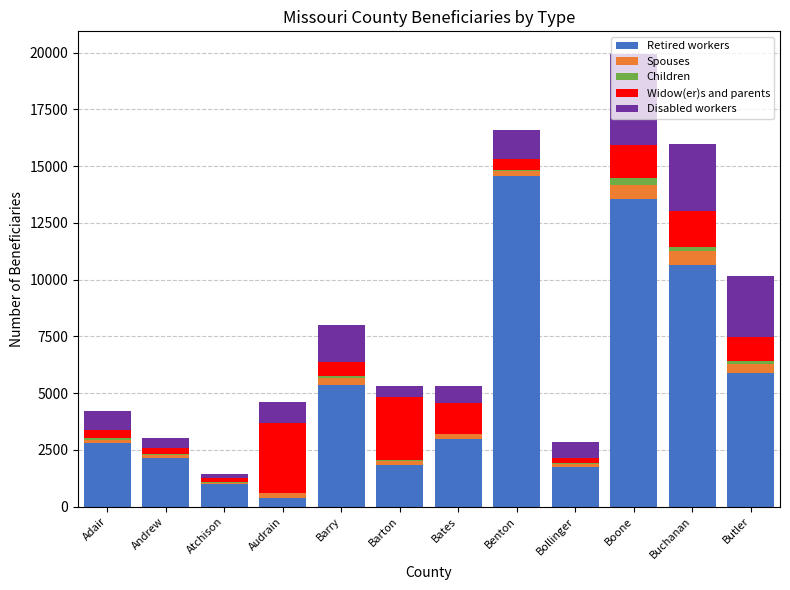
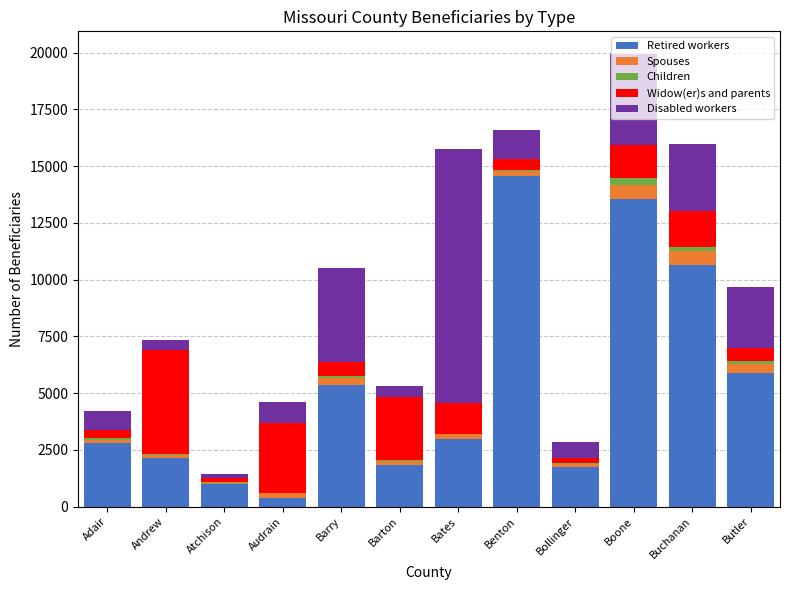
  {
    "Retired workers": {
      "Adair": 2800,
      "Andrew": 2100,
      "Atchison": 1000,
      "Audrain": 400,
      "Barry": 5400,
      "Barton": 1800,
      "Bates": 3000,
      "Benton": 14600,
      "Bollinger": 1700,
      "Boone": 13600,
      "Buchanan": 10700,
      "Butler": 5900
    },
    "Spouses": {
      "Adair": 100,
      "Andrew": 200,
      "Audrain": 200,
      "Barry": 300,
      "Barton": 200,
      "Bates": 200,
      "Benton": 200,
      "Bollinger": 100,
      "Boone": 600,
      "Buchanan": 600,
      "Butler": 400
    },
    "Children": {
      "Boone": 300,
      "Buchanan": 200,
      "Butler": 100
    },
    "Widow(er)s and parents": {
      "Adair": 400,
-     "Andrew": 300,
+     "Andrew": 4600,
      "Atchison": 200,
      "Audrain": 3100,
      "Barry": 600,
      "Barton": 2800,
      "Bates": 1400,
      "Benton": 500,
      "Bollinger": 300,
      "Boone": 1400,
      "Buchanan": 1600,
-     "Butler": 1100
+     "Butler": 600
    },
    "Disabled workers": {
      "Adair": 800,
      "Andrew": 400,
      "Atchison": 200,
      "Audrain": 900,
-     "Barry": 1600,
+     "Barry": 4100,
      "Barton": 500,
-     "Bates": 800,
+     "Bates": 11200,
      "Benton": 1300,
      "Bollinger": 700,
      "Buchanan": 3000,
      "Butler": 2700
    }
  }
